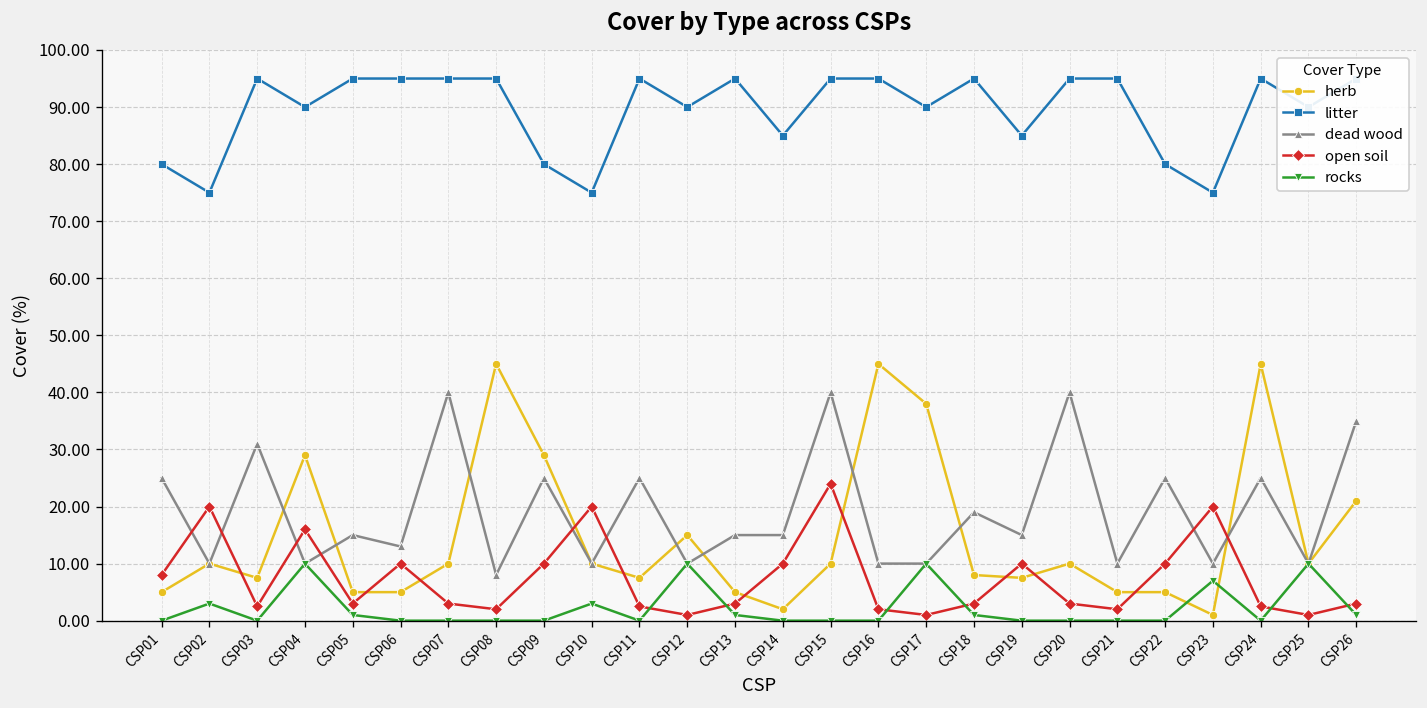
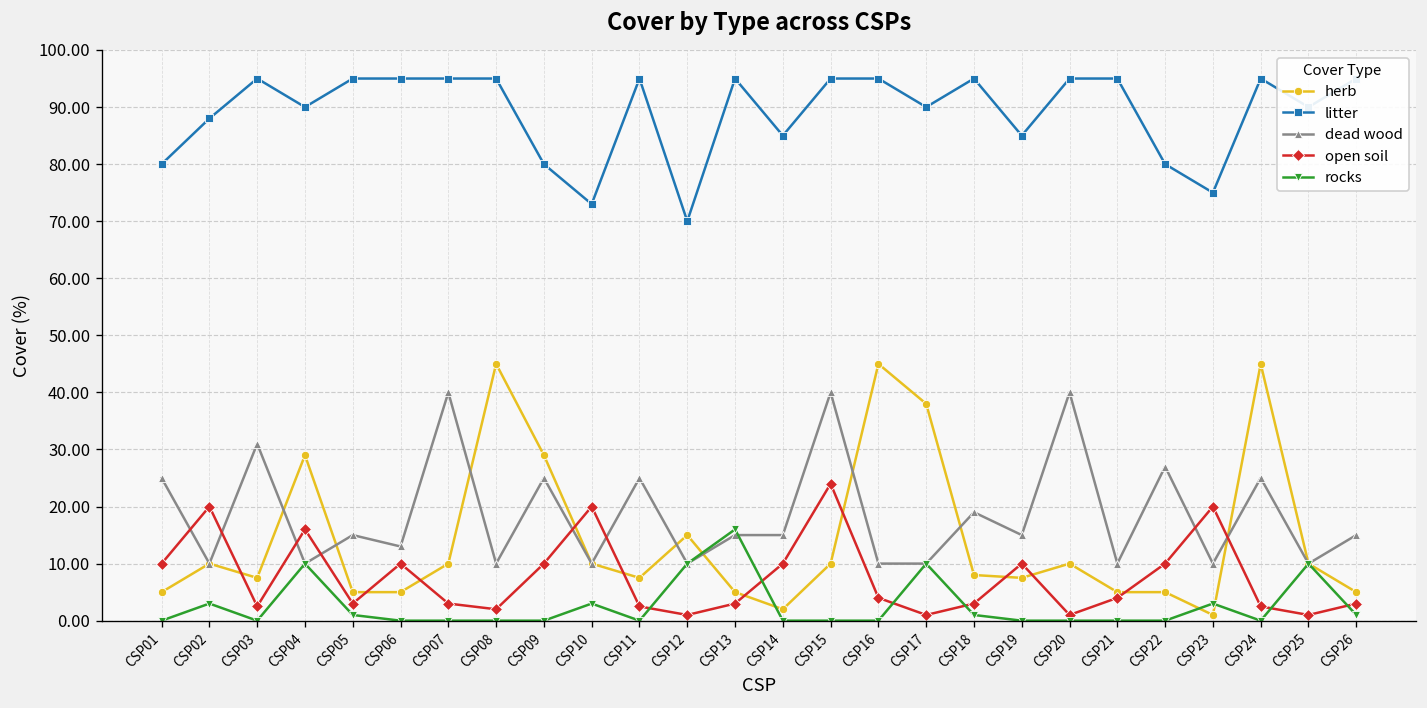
  {
    "herb": {
      "CSP01": 5,
      "CSP03": 8,
      "CSP04": 29,
      "CSP05": 5,
      "CSP06": 5,
      "CSP07": 10,
      "CSP08": 45,
      "CSP09": 29,
      "CSP11": 8,
      "CSP12": 15,
      "CSP13": 5,
      "CSP14": 2,
      "CSP15": 10,
      "CSP16": 45,
      "CSP17": 38,
      "CSP18": 8,
      "CSP19": 8,
      "CSP20": 10,
      "CSP21": 5,
      "CSP22": 5,
      "CSP23": 1,
      "CSP24": 45,
-     "CSP26": 21
+     "CSP26": 5
    },
    "litter": {
      "CSP01": 80,
-     "CSP02": 75,
+     "CSP02": 88,
      "CSP03": 95,
      "CSP04": 90,
      "CSP05": 95,
      "CSP06": 95,
      "CSP07": 95,
      "CSP08": 95,
      "CSP09": 80,
-     "CSP10": 75,
+     "CSP10": 73,
      "CSP11": 95,
-     "CSP12": 90,
+     "CSP12": 70,
      "CSP13": 95,
      "CSP14": 85,
      "CSP15": 95,
      "CSP16": 95,
      "CSP17": 90,
      "CSP18": 95,
      "CSP19": 85,
      "CSP20": 95,
      "CSP21": 95,
      "CSP22": 80,
      "CSP23": 75,
      "CSP24": 95
    },
    "dead wood": {
      "CSP01": 25,
      "CSP03": 31,
      "CSP05": 15,
      "CSP06": 13,
      "CSP07": 40,
-     "CSP08": 8,
+     "CSP08": 10,
      "CSP09": 25,
      "CSP11": 25,
      "CSP13": 15,
      "CSP14": 15,
      "CSP15": 40,
      "CSP16": 10,
      "CSP18": 19,
      "CSP19": 15,
      "CSP20": 40,
      "CSP21": 10,
-     "CSP22": 25,
+     "CSP22": 27,
      "CSP23": 10,
      "CSP24": 25,
-     "CSP26": 35
+     "CSP26": 15
    },
    "open soil": {
-     "CSP01": 8,
+     "CSP01": 10,
      "CSP02": 20,
      "CSP03": 3,
      "CSP04": 16,
      "CSP05": 3,
      "CSP06": 10,
      "CSP07": 3,
      "CSP08": 2,
      "CSP09": 10,
      "CSP10": 20,
      "CSP11": 3,
      "CSP12": 1,
      "CSP13": 3,
      "CSP14": 10,
      "CSP15": 24,
-     "CSP16": 2,
+     "CSP16": 4,
      "CSP17": 1,
      "CSP18": 3,
      "CSP19": 10,
-     "CSP20": 3,
-     "CSP21": 2,
+     "CSP20": 1,
+     "CSP21": 4,
      "CSP22": 10,
      "CSP23": 20,
      "CSP24": 3,
      "CSP25": 1,
      "CSP26": 3
    },
    "rocks": {
      "CSP01": 0,
      "CSP02": 3,
      "CSP03": 0,
      "CSP05": 1,
      "CSP06": 0,
      "CSP07": 0,
      "CSP08": 0,
      "CSP09": 0,
      "CSP10": 3,
      "CSP11": 0,
-     "CSP13": 1,
+     "CSP13": 16,
      "CSP14": 0,
      "CSP15": 0,
      "CSP16": 0,
      "CSP18": 1,
      "CSP19": 0,
      "CSP20": 0,
      "CSP21": 0,
      "CSP22": 0,
-     "CSP23": 7,
+     "CSP23": 3,
      "CSP24": 0,
      "CSP26": 1
    }
  }
